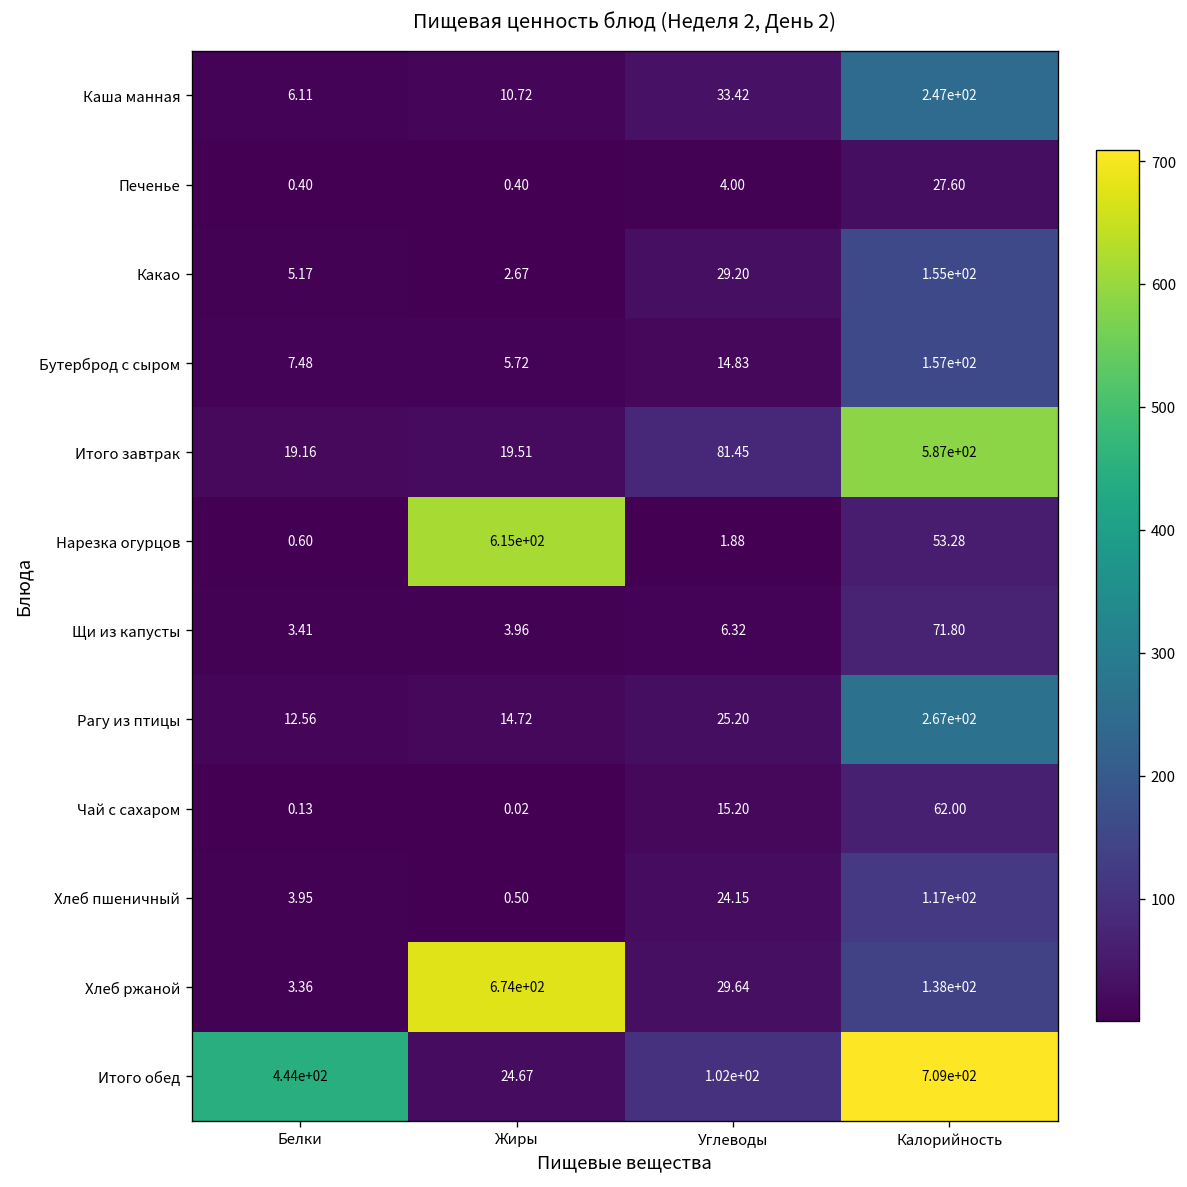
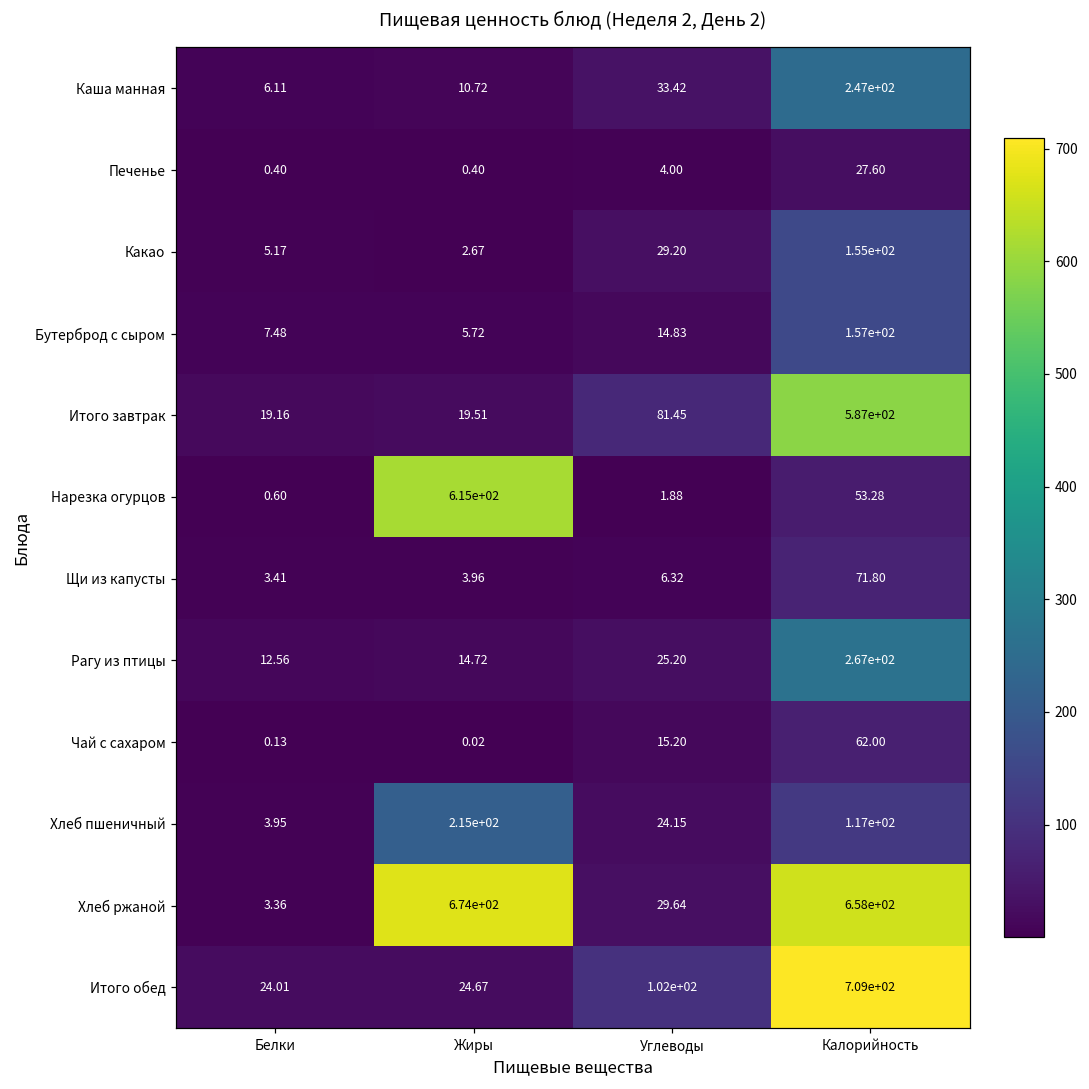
  {
    "Каша манная": {
      "Белки": "6.11",
      "Жиры": "10.72",
      "Углеводы": "33.42",
      "Калорийность": "2.47e+02"
    },
    "Печенье": {
      "Белки": "0.40",
      "Жиры": "0.40",
      "Углеводы": "4.00",
      "Калорийность": "27.60"
    },
    "Какао": {
      "Белки": "5.17",
      "Жиры": "2.67",
      "Углеводы": "29.20",
      "Калорийность": "1.55e+02"
    },
    "Бутерброд с сыром": {
      "Белки": "7.48",
      "Жиры": "5.72",
      "Углеводы": "14.83",
      "Калорийность": "1.57e+02"
    },
    "Итого завтрак": {
      "Белки": "19.16",
      "Жиры": "19.51",
      "Углеводы": "81.45",
      "Калорийность": "5.87e+02"
    },
    "Нарезка огурцов": {
      "Белки": "0.60",
      "Жиры": "6.15e+02",
      "Углеводы": "1.88",
      "Калорийность": "53.28"
    },
    "Щи из капусты": {
      "Белки": "3.41",
      "Жиры": "3.96",
      "Углеводы": "6.32",
      "Калорийность": "71.80"
    },
    "Рагу из птицы": {
      "Белки": "12.56",
      "Жиры": "14.72",
      "Углеводы": "25.20",
      "Калорийность": "2.67e+02"
    },
    "Чай с сахаром": {
      "Белки": "0.13",
      "Жиры": "0.02",
      "Углеводы": "15.20",
      "Калорийность": "62.00"
    },
    "Хлеб пшеничный": {
      "Белки": "3.95",
-     "Жиры": "0.50",
+     "Жиры": "2.15e+02",
      "Углеводы": "24.15",
      "Калорийность": "1.17e+02"
    },
    "Хлеб ржаной": {
      "Белки": "3.36",
      "Жиры": "6.74e+02",
      "Углеводы": "29.64",
-     "Калорийность": "1.38e+02"
+     "Калорийность": "6.58e+02"
    },
    "Итого обед": {
-     "Белки": "4.44e+02",
+     "Белки": "24.01",
      "Жиры": "24.67",
      "Углеводы": "1.02e+02",
      "Калорийность": "7.09e+02"
    }
  }
